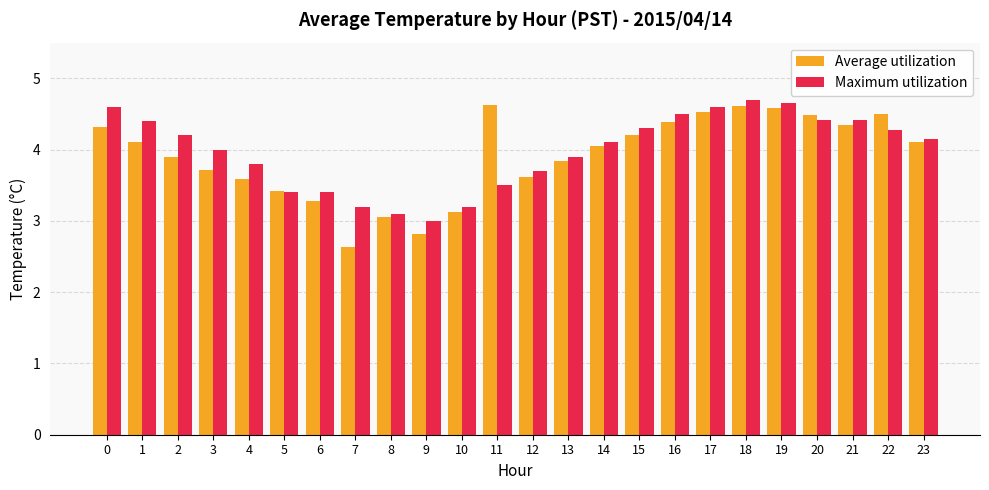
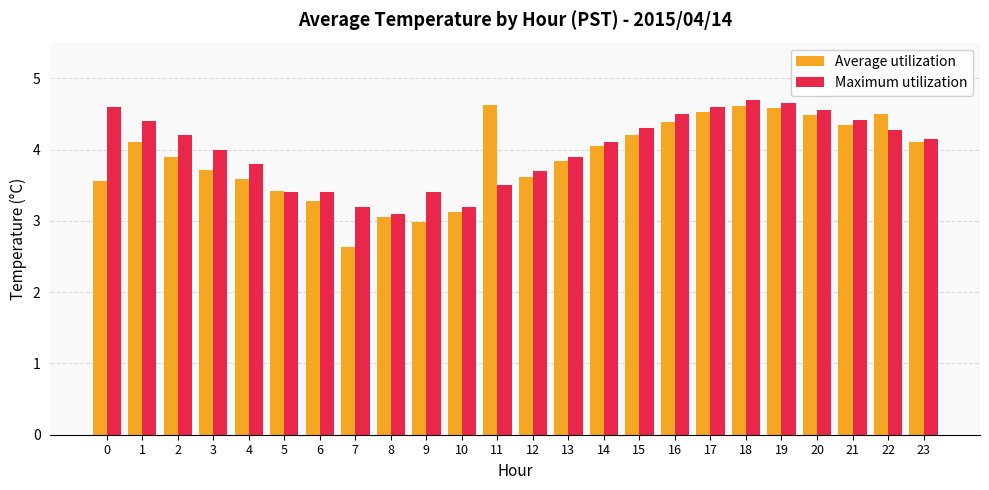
  {
    "Average utilization": {
-     "0": 4.3,
+     "0": 3.6,
      "1": 4.1,
      "2": 3.9,
      "3": 3.7,
      "4": 3.6,
      "5": 3.4,
      "6": 3.3,
      "7": 2.6,
      "8": 3.1,
-     "9": 2.8,
+     "9": 3.0,
      "10": 3.1,
      "11": 4.6,
      "12": 3.6,
      "13": 3.8,
      "14": 4.1,
      "15": 4.2,
      "16": 4.4,
      "17": 4.5,
      "18": 4.6,
      "19": 4.6,
      "20": 4.5,
      "21": 4.4,
      "22": 4.5,
      "23": 4.1
    },
    "Maximum utilization": {
      "0": 4.6,
      "1": 4.4,
      "2": 4.2,
      "3": 4.0,
      "4": 3.8,
      "5": 3.4,
      "6": 3.4,
      "7": 3.2,
      "8": 3.1,
-     "9": 3.0,
+     "9": 3.4,
      "10": 3.2,
      "11": 3.5,
      "12": 3.7,
      "13": 3.9,
      "14": 4.1,
      "15": 4.3,
      "16": 4.5,
      "17": 4.6,
      "18": 4.7,
      "19": 4.7,
-     "20": 4.4,
+     "20": 4.6,
      "21": 4.4,
      "22": 4.3,
      "23": 4.2
    }
  }
